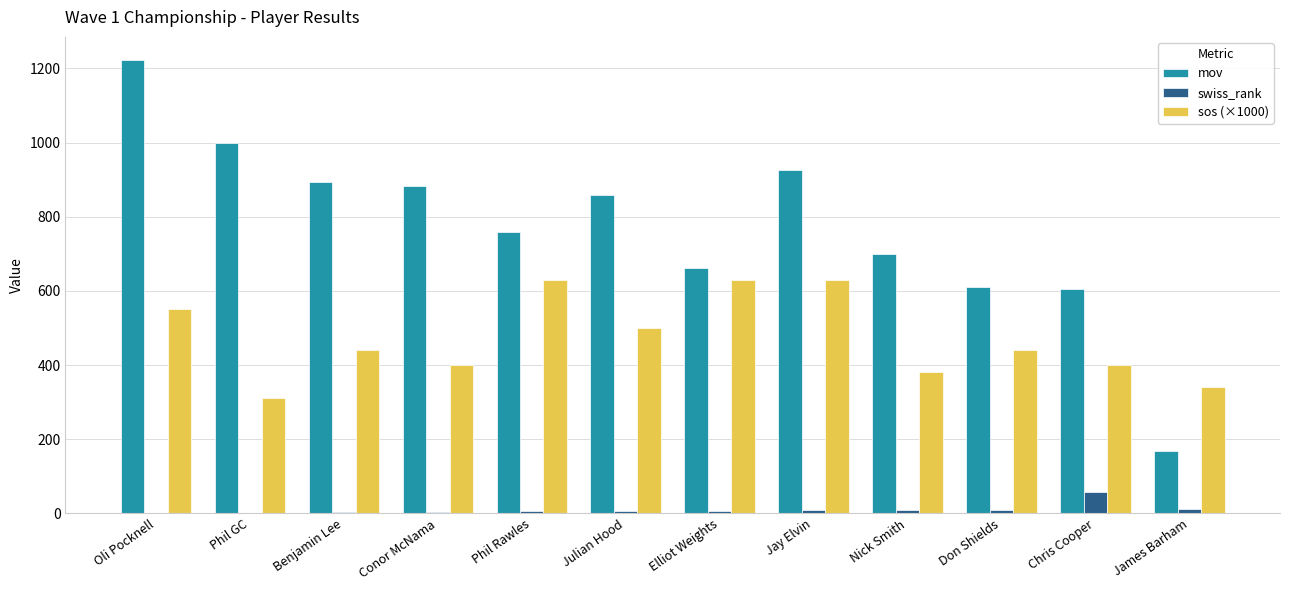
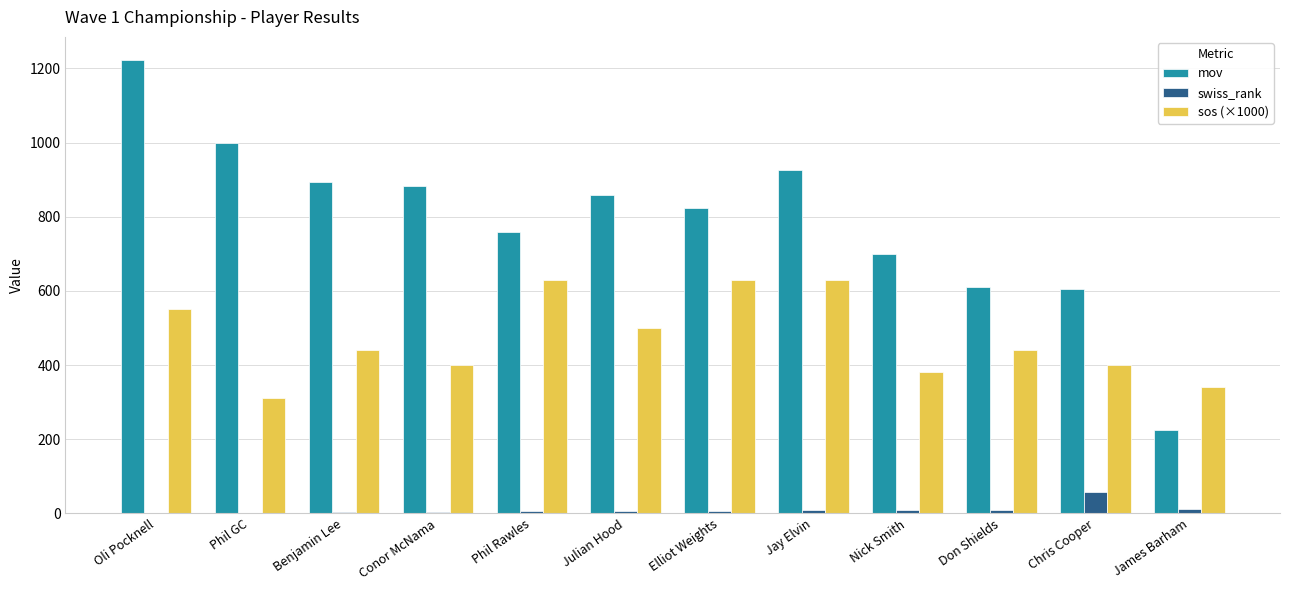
  {
    "mov": {
      "Oli Pocknell": 1220,
      "Phil GC": 1000,
      "Benjamin Lee": 890,
      "Conor McNama": 880,
      "Phil Rawles": 760,
      "Julian Hood": 860,
-     "Elliot Weights": 660,
+     "Elliot Weights": 820,
      "Jay Elvin": 930,
      "Nick Smith": 700,
      "Don Shields": 610,
      "Chris Cooper": 610,
-     "James Barham": 170
+     "James Barham": 220
    },
    "swiss_rank": {
      "Elliot Weights": 10,
      "Jay Elvin": 10,
      "Nick Smith": 10,
      "Don Shields": 10,
      "Chris Cooper": 60,
      "James Barham": 10
    },
    "sos (×1000)": {
      "Oli Pocknell": 550,
      "Phil GC": 310,
      "Benjamin Lee": 440,
      "Conor McNama": 400,
      "Phil Rawles": 630,
      "Julian Hood": 500,
      "Elliot Weights": 630,
      "Jay Elvin": 630,
      "Nick Smith": 380,
      "Don Shields": 440,
      "Chris Cooper": 400,
      "James Barham": 340
    }
  }
